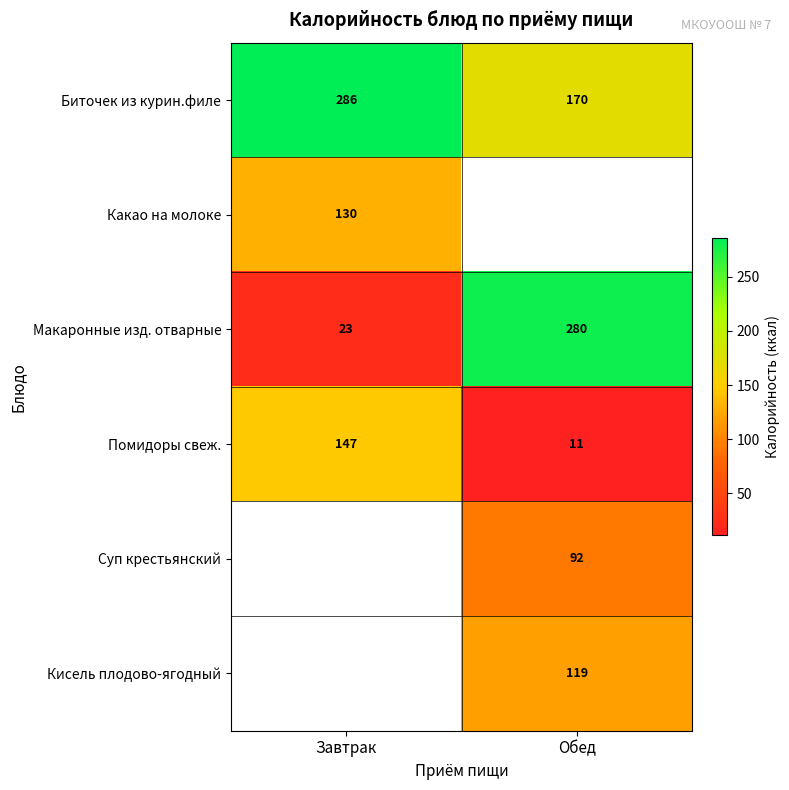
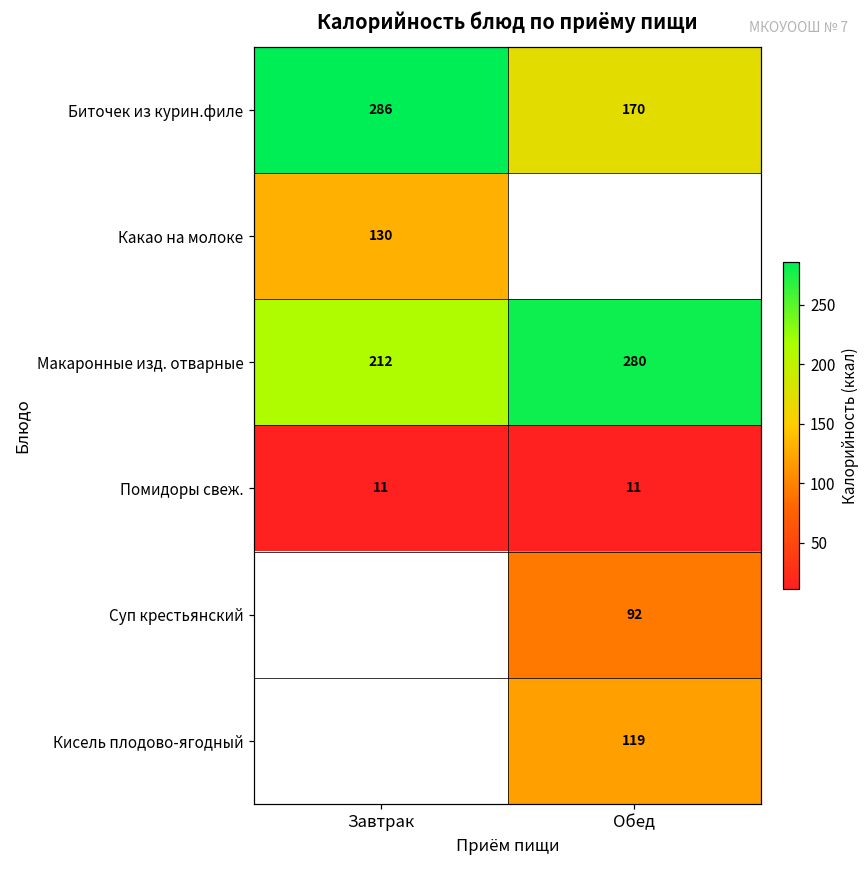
  {
    "Биточек из курин.филе": {
      "Завтрак": 286,
      "Обед": 170
    },
    "Какао на молоке": {
      "Завтрак": 130
    },
    "Макаронные изд. отварные": {
-     "Завтрак": 23,
+     "Завтрак": 212,
      "Обед": 280
    },
    "Помидоры свеж.": {
-     "Завтрак": 147,
+     "Завтрак": 11,
      "Обед": 11
    },
    "Суп крестьянский": {
      "Обед": 92
    },
    "Кисель плодово-ягодный": {
      "Обед": 119
    }
  }
